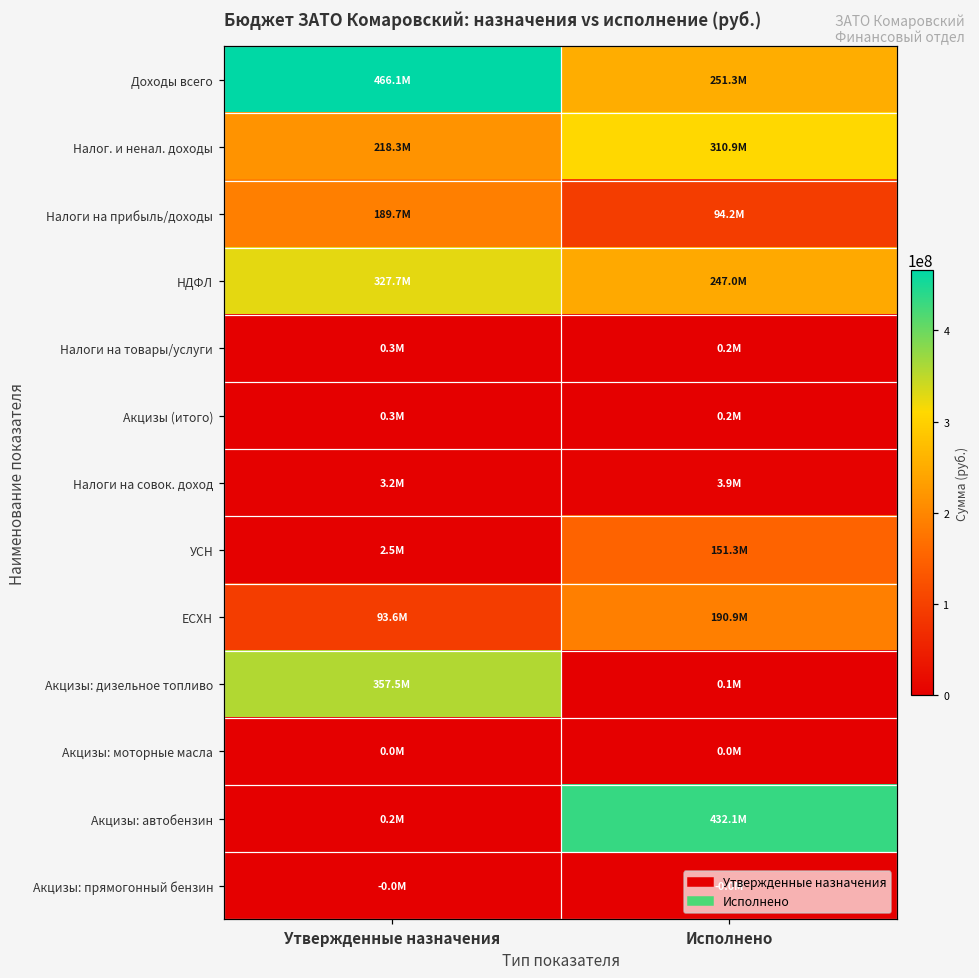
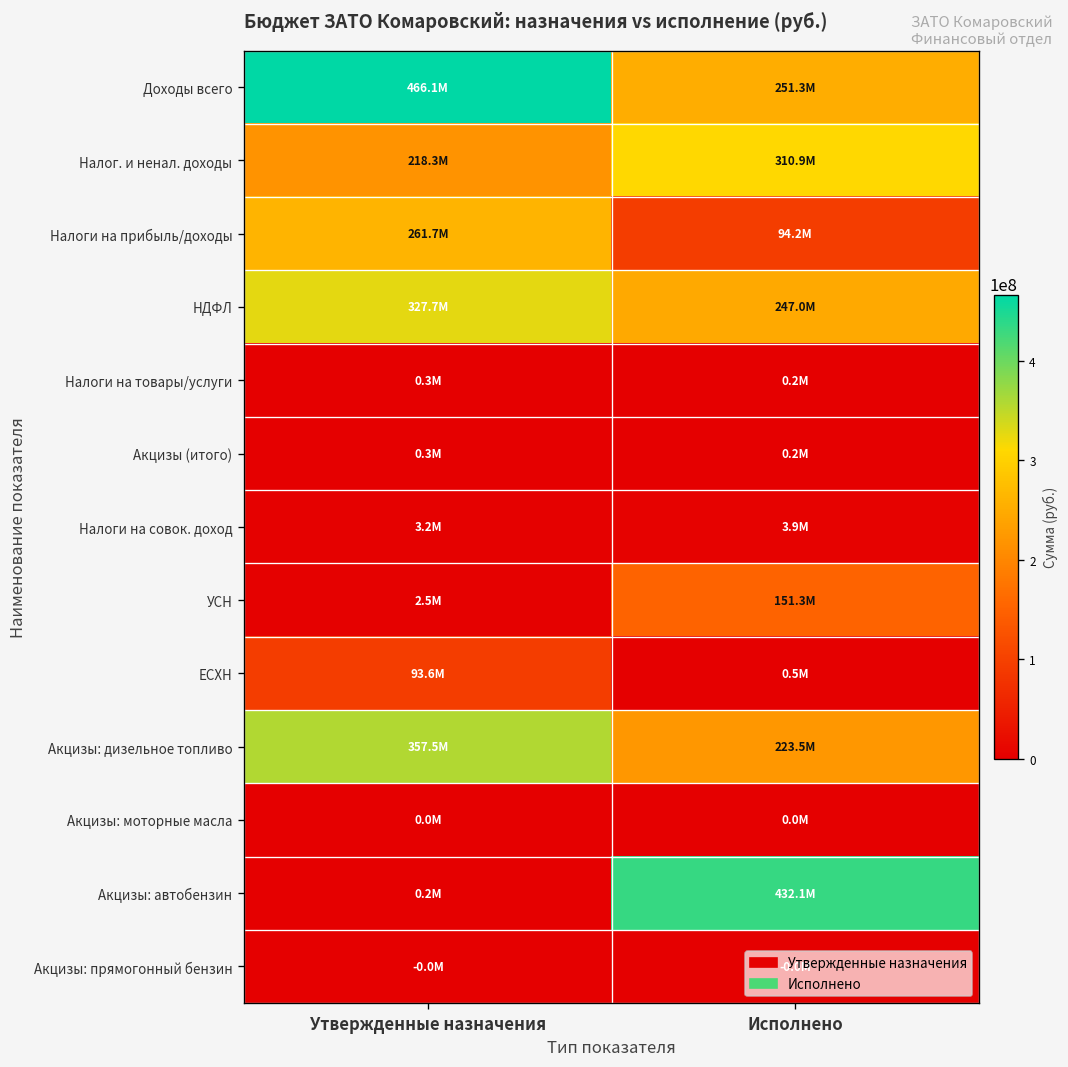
  {
    "Доходы всего": {
      "Утвержденные назначения": "466.1M",
      "Исполнено": "251.3M"
    },
    "Налог. и ненал. доходы": {
      "Утвержденные назначения": "218.3M",
      "Исполнено": "310.9M"
    },
    "Налоги на прибыль/доходы": {
-     "Утвержденные назначения": "189.7M",
+     "Утвержденные назначения": "261.7M",
      "Исполнено": "94.2M"
    },
    "НДФЛ": {
      "Утвержденные назначения": "327.7M",
      "Исполнено": "247.0M"
    },
    "Налоги на товары/услуги": {
      "Утвержденные назначения": "0.3M",
      "Исполнено": "0.2M"
    },
    "Акцизы (итого)": {
      "Утвержденные назначения": "0.3M",
      "Исполнено": "0.2M"
    },
    "Налоги на совок. доход": {
      "Утвержденные назначения": "3.2M",
      "Исполнено": "3.9M"
    },
    "УСН": {
      "Утвержденные назначения": "2.5M",
      "Исполнено": "151.3M"
    },
    "ЕСХН": {
      "Утвержденные назначения": "93.6M",
-     "Исполнено": "190.9M"
+     "Исполнено": "0.5M"
    },
    "Акцизы: дизельное топливо": {
      "Утвержденные назначения": "357.5M",
-     "Исполнено": "0.1M"
+     "Исполнено": "223.5M"
    },
    "Акцизы: моторные масла": {
      "Утвержденные назначения": "0.0M",
      "Исполнено": "0.0M"
    },
    "Акцизы: автобензин": {
      "Утвержденные назначения": "0.2M",
      "Исполнено": "432.1M"
    },
    "Акцизы: прямогонный бензин": {
      "Утвержденные назначения": "-0.0M"
    }
  }
